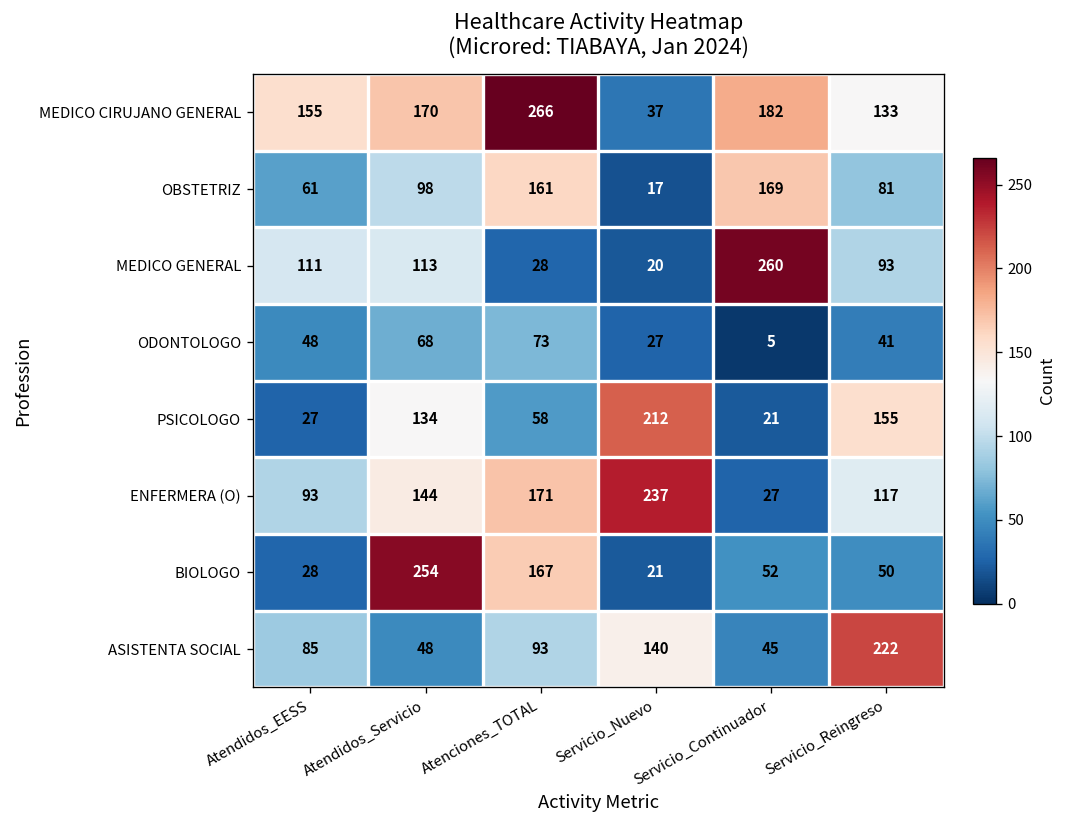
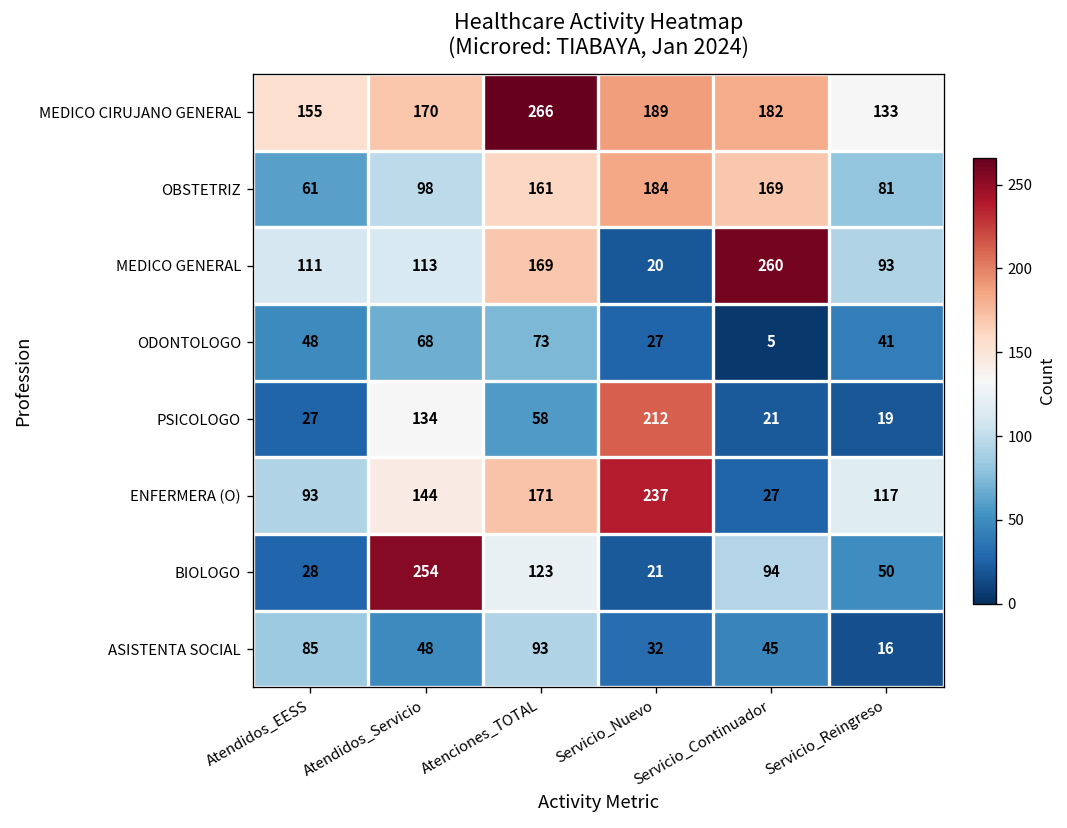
  {
    "MEDICO CIRUJANO GENERAL": {
      "Atendidos_EESS": 155,
      "Atendidos_Servicio": 170,
      "Atenciones_TOTAL": 266,
-     "Servicio_Nuevo": 37,
+     "Servicio_Nuevo": 189,
      "Servicio_Continuador": 182,
      "Servicio_Reingreso": 133
    },
    "OBSTETRIZ": {
      "Atendidos_EESS": 61,
      "Atendidos_Servicio": 98,
      "Atenciones_TOTAL": 161,
-     "Servicio_Nuevo": 17,
+     "Servicio_Nuevo": 184,
      "Servicio_Continuador": 169,
      "Servicio_Reingreso": 81
    },
    "MEDICO GENERAL": {
      "Atendidos_EESS": 111,
      "Atendidos_Servicio": 113,
-     "Atenciones_TOTAL": 28,
+     "Atenciones_TOTAL": 169,
      "Servicio_Nuevo": 20,
      "Servicio_Continuador": 260,
      "Servicio_Reingreso": 93
    },
    "ODONTOLOGO": {
      "Atendidos_EESS": 48,
      "Atendidos_Servicio": 68,
      "Atenciones_TOTAL": 73,
      "Servicio_Nuevo": 27,
      "Servicio_Continuador": 5,
      "Servicio_Reingreso": 41
    },
    "PSICOLOGO": {
      "Atendidos_EESS": 27,
      "Atendidos_Servicio": 134,
      "Atenciones_TOTAL": 58,
      "Servicio_Nuevo": 212,
      "Servicio_Continuador": 21,
-     "Servicio_Reingreso": 155
+     "Servicio_Reingreso": 19
    },
    "ENFERMERA (O)": {
      "Atendidos_EESS": 93,
      "Atendidos_Servicio": 144,
      "Atenciones_TOTAL": 171,
      "Servicio_Nuevo": 237,
      "Servicio_Continuador": 27,
      "Servicio_Reingreso": 117
    },
    "BIOLOGO": {
      "Atendidos_EESS": 28,
      "Atendidos_Servicio": 254,
-     "Atenciones_TOTAL": 167,
+     "Atenciones_TOTAL": 123,
      "Servicio_Nuevo": 21,
-     "Servicio_Continuador": 52,
+     "Servicio_Continuador": 94,
      "Servicio_Reingreso": 50
    },
    "ASISTENTA SOCIAL": {
      "Atendidos_EESS": 85,
      "Atendidos_Servicio": 48,
      "Atenciones_TOTAL": 93,
-     "Servicio_Nuevo": 140,
+     "Servicio_Nuevo": 32,
      "Servicio_Continuador": 45,
-     "Servicio_Reingreso": 222
+     "Servicio_Reingreso": 16
    }
  }
